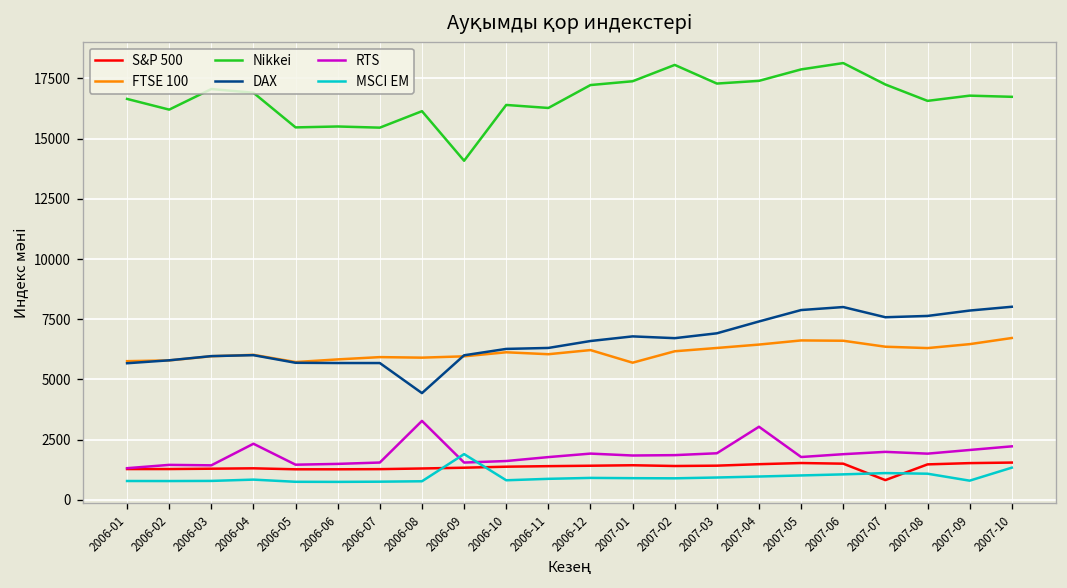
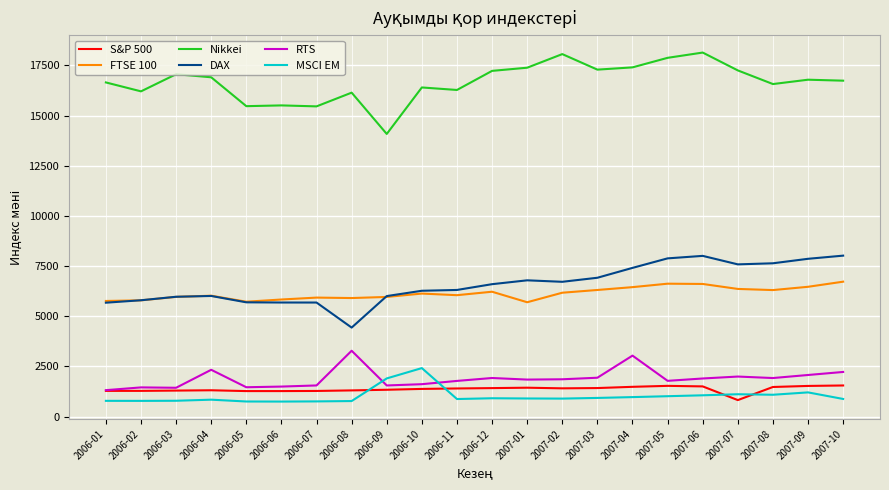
  {
    "S&P 500": {
      "2006-02": 1300,
      "2006-03": 1300,
      "2006-04": 1300,
      "2006-05": 1300,
      "2006-06": 1300,
      "2006-07": 1300,
      "2006-08": 1300,
      "2006-09": 1300,
      "2006-10": 1400,
      "2006-11": 1400,
      "2006-12": 1400,
      "2007-01": 1400,
      "2007-02": 1400,
      "2007-03": 1400,
      "2007-04": 1500,
      "2007-05": 1500,
      "2007-06": 1500,
      "2007-07": 800,
      "2007-08": 1500,
      "2007-09": 1500,
      "2007-10": 1500
    },
    "FTSE 100": {
      "2006-06": 5800,
      "2006-07": 5900,
      "2006-08": 5900,
      "2006-10": 6100,
      "2006-11": 6000,
      "2006-12": 6200,
      "2007-01": 5700,
      "2007-02": 6200,
      "2007-03": 6300,
      "2007-04": 6400,
      "2007-05": 6600,
      "2007-06": 6600,
      "2007-07": 6400,
      "2007-08": 6300,
      "2007-09": 6500,
      "2007-10": 6700
    },
    "Nikkei": {
      "2006-01": 16600,
      "2006-02": 16200,
      "2006-04": 16900,
      "2006-05": 15500,
      "2006-06": 15500,
      "2006-07": 15500,
      "2006-08": 16100,
      "2006-09": 14100,
      "2006-10": 16400,
      "2006-11": 16300,
      "2006-12": 17200,
      "2007-01": 17400,
      "2007-02": 18100,
      "2007-03": 17300,
      "2007-04": 17400,
      "2007-05": 17900,
      "2007-06": 18100,
      "2007-07": 17200,
      "2007-08": 16600,
      "2007-09": 16800,
      "2007-10": 16700
    },
    "DAX": {
      "2006-06": 5700,
      "2006-07": 5700,
      "2006-08": 4400,
      "2006-10": 6300,
      "2006-11": 6300,
      "2006-12": 6600,
      "2007-01": 6800,
      "2007-02": 6700,
      "2007-03": 6900,
      "2007-04": 7400,
      "2007-05": 7900,
      "2007-06": 8000,
      "2007-07": 7600,
      "2007-08": 7600,
      "2007-09": 7900,
      "2007-10": 8000
    },
    "RTS": {
      "2006-02": 1500,
      "2006-03": 1400,
      "2006-04": 2300,
      "2006-05": 1500,
      "2006-06": 1500,
      "2006-07": 1600,
      "2006-08": 3300,
      "2006-09": 1500,
      "2006-10": 1600,
      "2006-11": 1800,
      "2006-12": 1900,
      "2007-01": 1800,
      "2007-02": 1900,
      "2007-03": 1900,
      "2007-04": 3000,
      "2007-05": 1800,
      "2007-06": 1900,
      "2007-07": 2000,
      "2007-08": 1900,
      "2007-09": 2100,
      "2007-10": 2200
    },
    "MSCI EM": {
      "2006-01": 800,
      "2006-02": 800,
      "2006-03": 800,
      "2006-04": 800,
      "2006-05": 800,
      "2006-06": 700,
      "2006-07": 800,
      "2006-08": 800,
      "2006-09": 1900,
-     "2006-10": 800,
+     "2006-10": 2400,
      "2006-11": 900,
      "2006-12": 900,
      "2007-01": 900,
      "2007-02": 900,
      "2007-03": 900,
      "2007-04": 1000,
      "2007-05": 1000,
      "2007-06": 1100,
      "2007-07": 1100,
      "2007-08": 1100,
-     "2007-09": 800,
-     "2007-10": 1300
+     "2007-09": 1200,
+     "2007-10": 900
    }
  }
